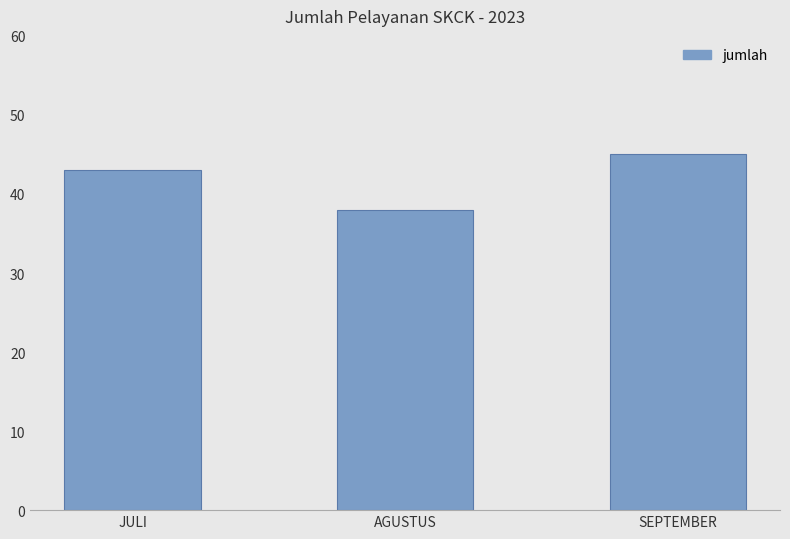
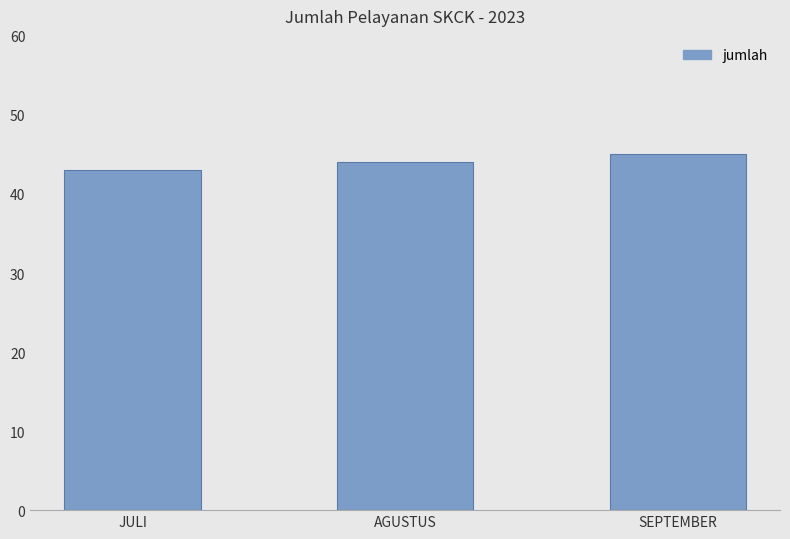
  {
    "JULI": 43,
-   "AGUSTUS": 38,
+   "AGUSTUS": 44,
    "SEPTEMBER": 45
  }
